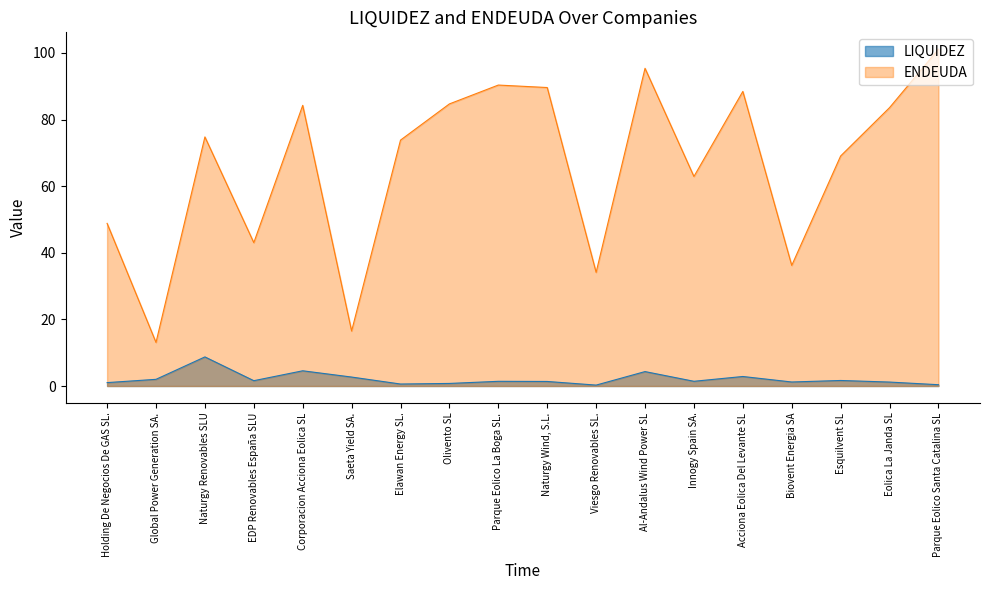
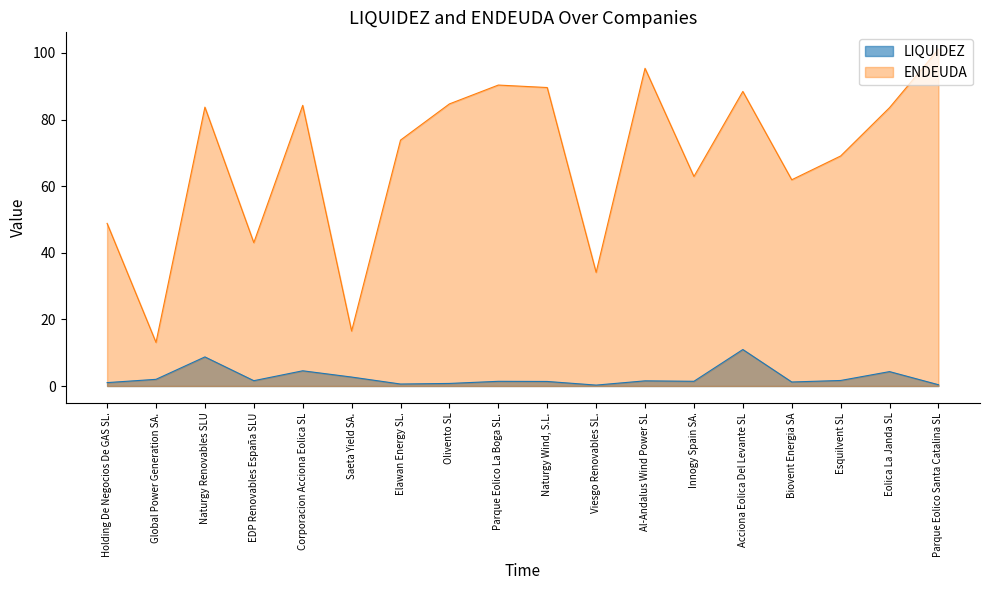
  {
    "LIQUIDEZ": {
      "Holding De Negocios De GAS SL.": 1,
      "Global Power Generation SA.": 2,
      "Naturgy Renovables SLU": 9,
      "EDP Renovables España SLU": 2,
      "Corporacion Acciona Eolica SL": 5,
      "Saeta Yield SA.": 3,
      "Elawan Energy SL.": 1,
      "Olivento SL": 1,
      "Parque Eolico La Boga SL.": 1,
      "Naturgy Wind, S.L.": 1,
      "Viesgo Renovables SL.": 0,
-     "Al-Andalus Wind Power SL": 4,
+     "Al-Andalus Wind Power SL": 2,
      "Innogy Spain SA.": 1,
-     "Acciona Eolica Del Levante SL": 3,
+     "Acciona Eolica Del Levante SL": 11,
      "Biovent Energia SA": 1,
      "Esquilvent SL": 2,
-     "Eolica La Janda SL": 1,
+     "Eolica La Janda SL": 4,
      "Parque Eolico Santa Catalina SL": 0
    },
    "ENDEUDA": {
      "Holding De Negocios De GAS SL.": 49,
      "Global Power Generation SA.": 13,
-     "Naturgy Renovables SLU": 75,
+     "Naturgy Renovables SLU": 84,
      "EDP Renovables España SLU": 43,
      "Corporacion Acciona Eolica SL": 84,
      "Saeta Yield SA.": 17,
      "Elawan Energy SL.": 74,
      "Olivento SL": 85,
      "Parque Eolico La Boga SL.": 90,
      "Naturgy Wind, S.L.": 90,
      "Viesgo Renovables SL.": 34,
      "Al-Andalus Wind Power SL": 95,
      "Innogy Spain SA.": 63,
      "Acciona Eolica Del Levante SL": 88,
-     "Biovent Energia SA": 36,
+     "Biovent Energia SA": 62,
      "Esquilvent SL": 69,
      "Eolica La Janda SL": 84
    }
  }
